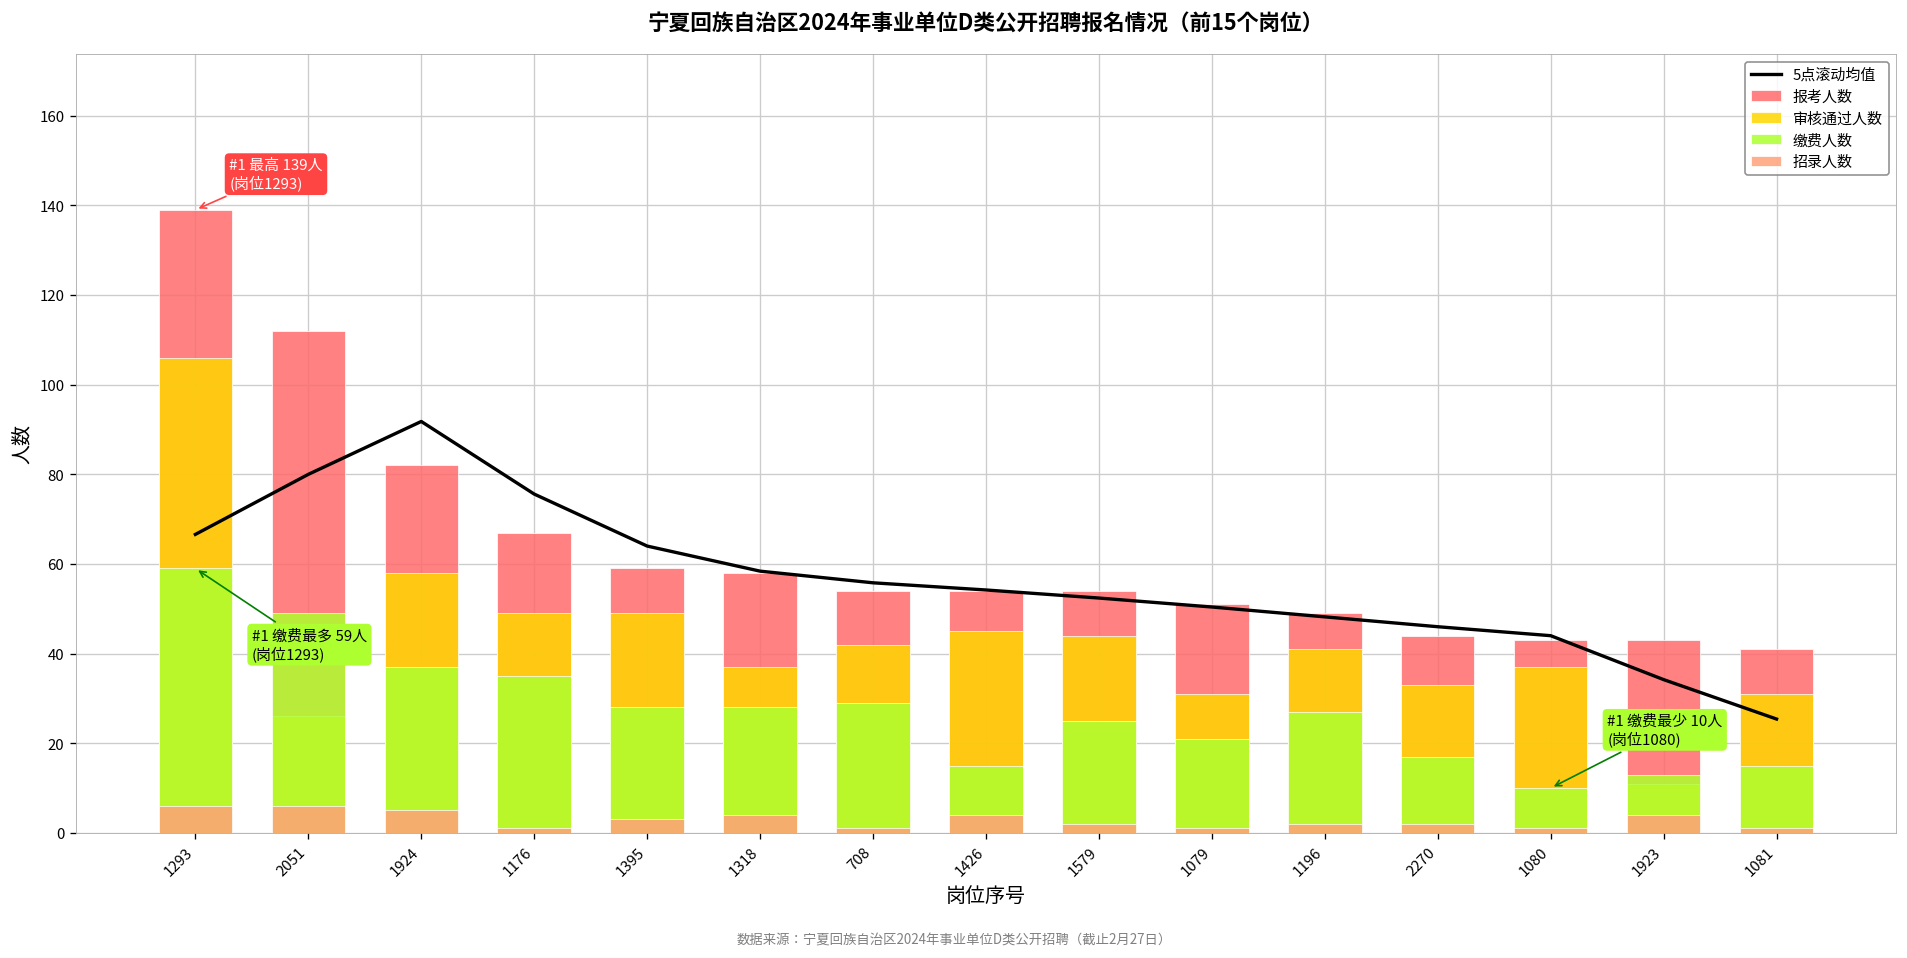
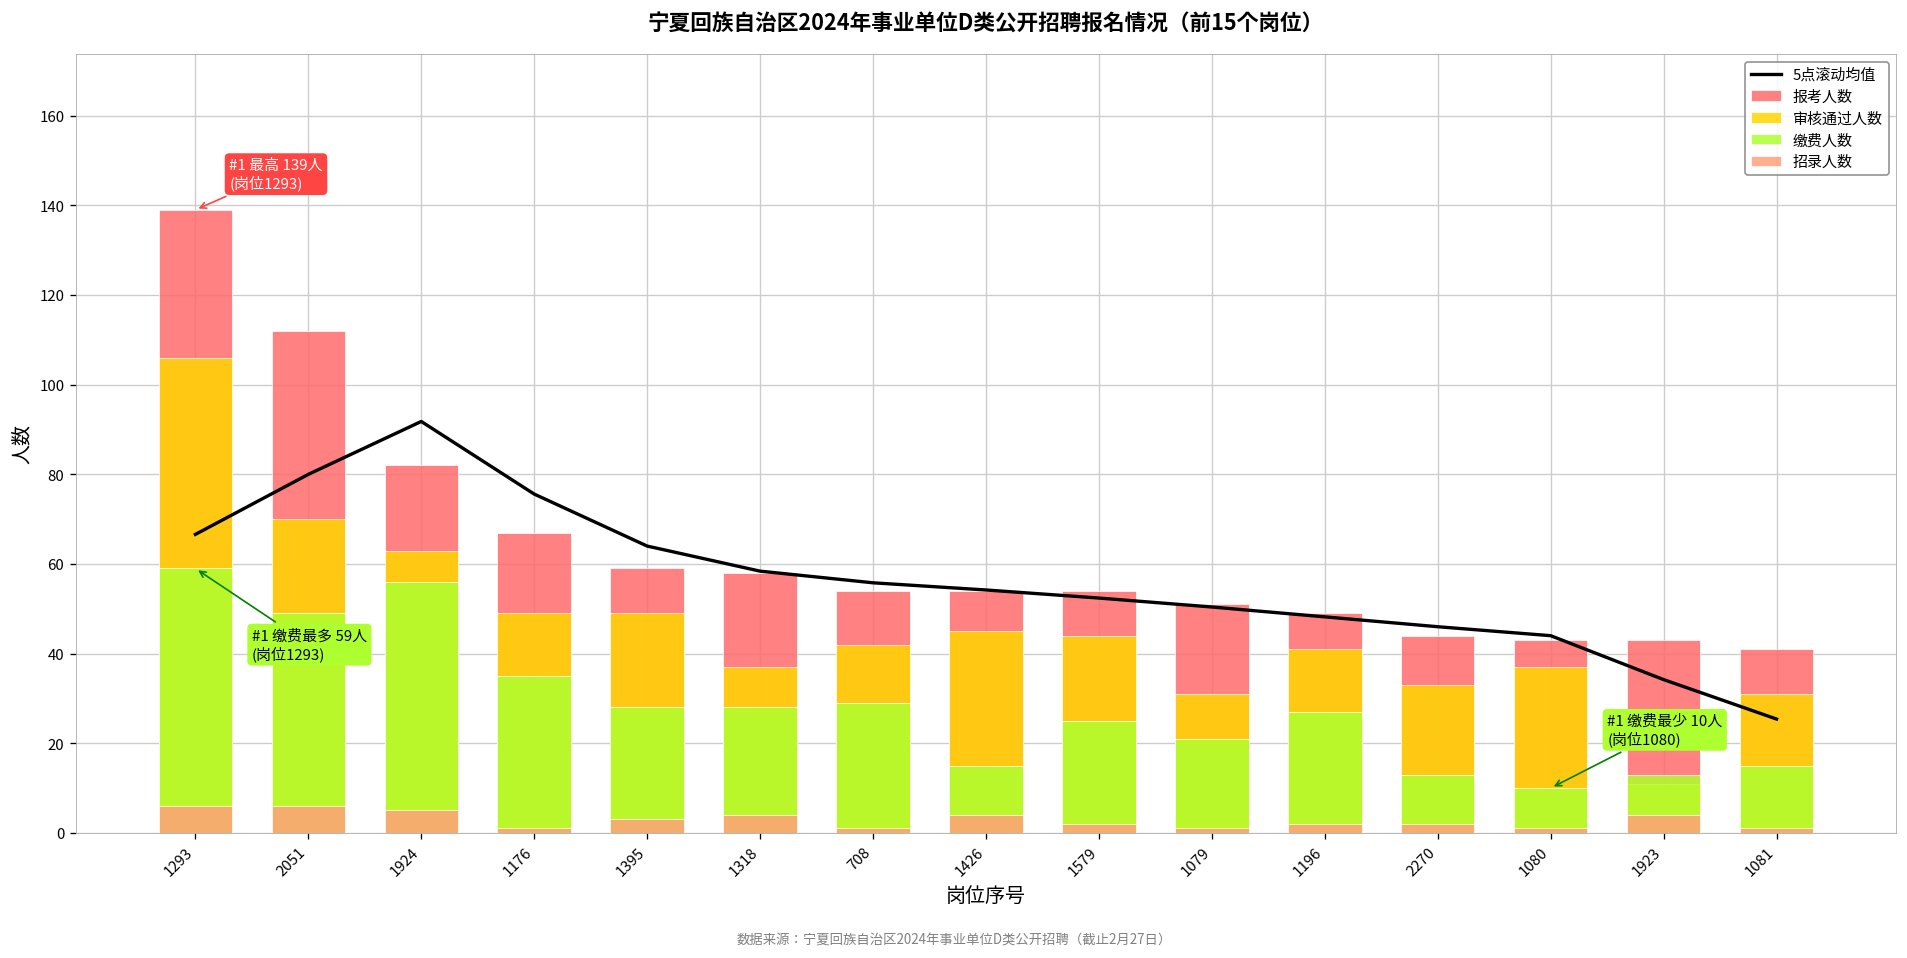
  {
    "5点滚动均值": {
      "1293": 67,
      "2051": 80,
      "1924": 92,
      "1176": 76,
      "1395": 64,
      "1318": 58,
      "708": 56,
      "1426": 54,
      "1579": 52,
      "1079": 50,
      "1196": 48,
      "2270": 46,
      "1080": 44,
      "1923": 34,
      "1081": 25
    },
    "审核通过人数": {
-     "2051": 26,
-     "1924": 58
+     "2051": 70,
+     "1924": 63
    },
    "缴费人数": {
-     "1924": 37,
-     "2270": 17
+     "1924": 56,
+     "2270": 13
    }
  }
